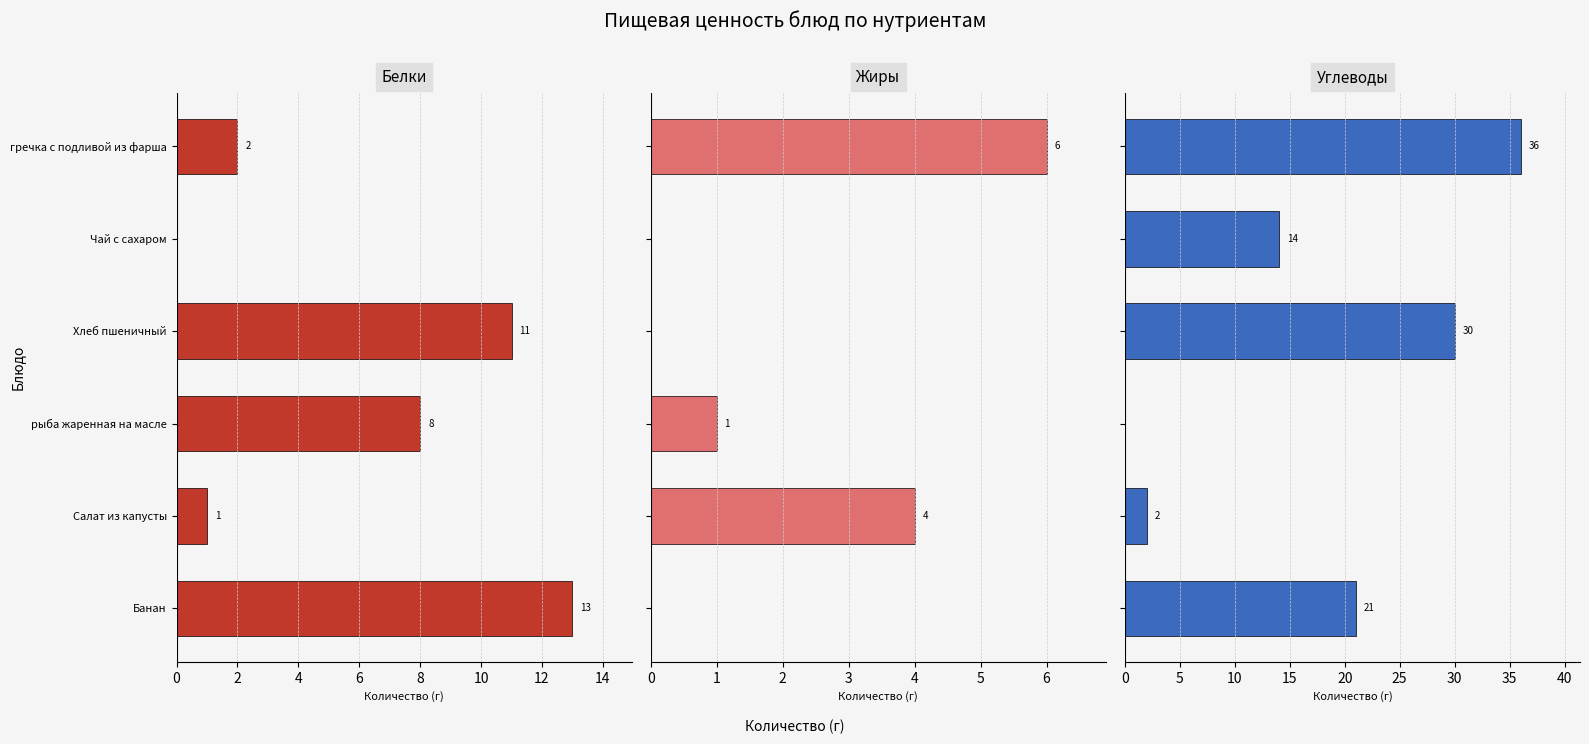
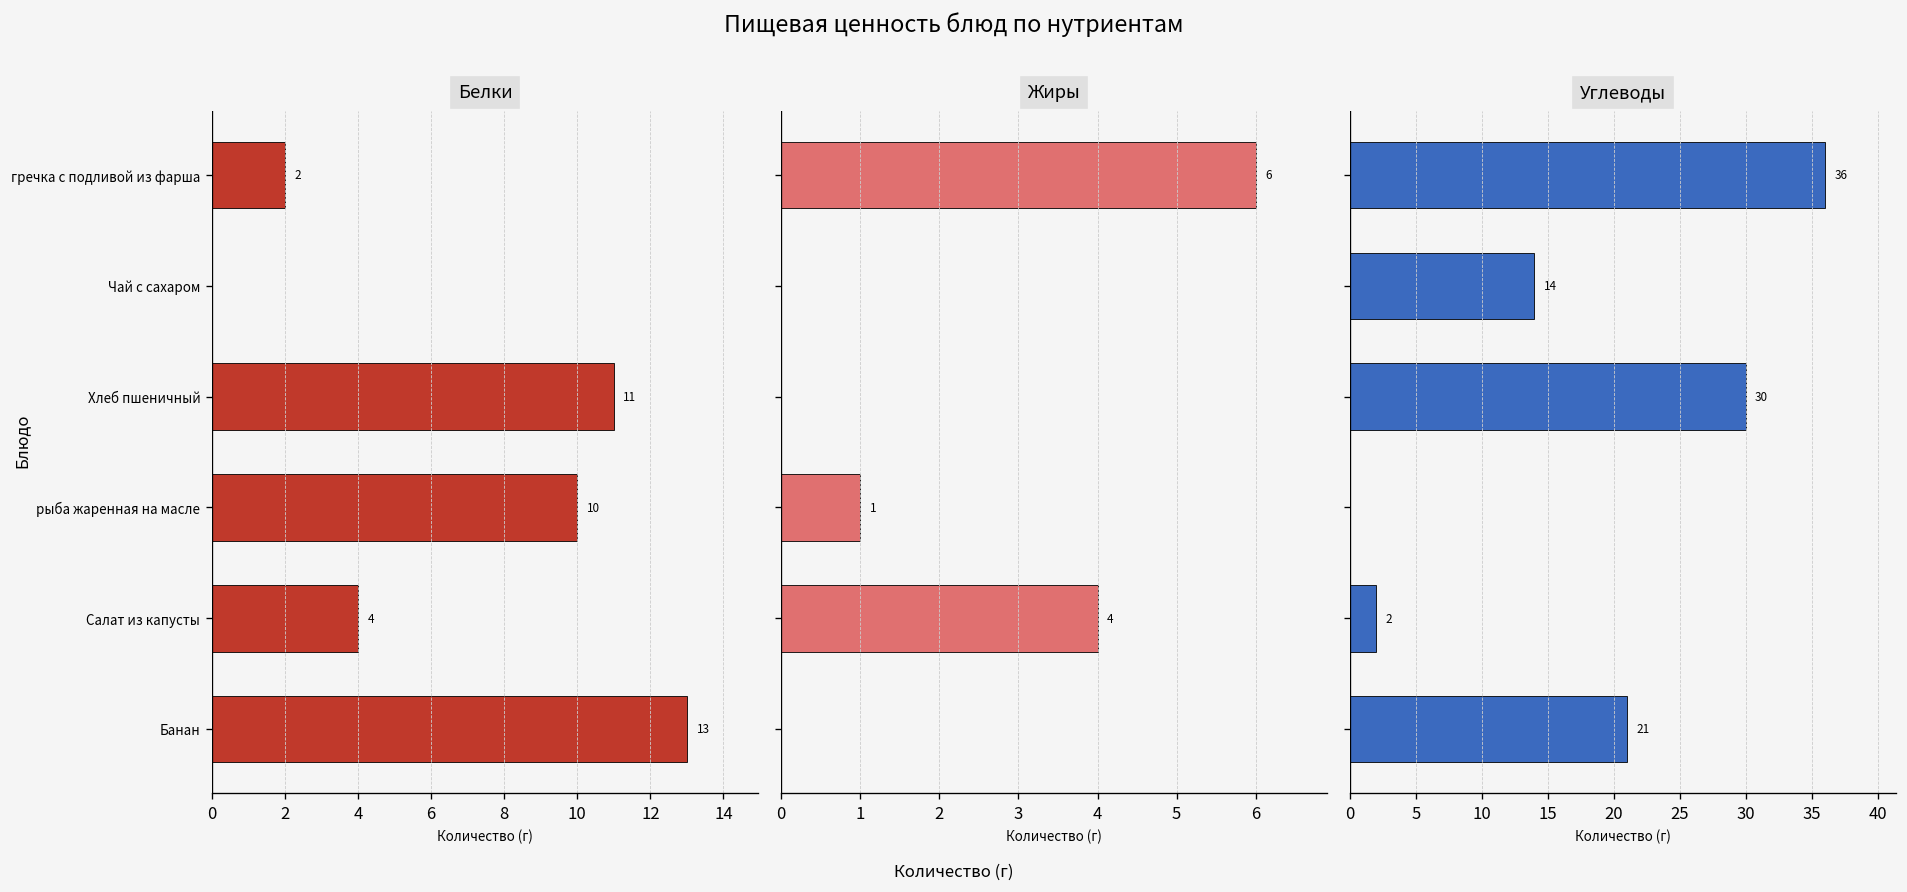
  {
    "Белки": {
      "гречка с подливой из фарша": 2,
      "Хлеб пшеничный": 11,
-     "рыба жаренная на масле": 8,
-     "Салат из капусты": 1,
+     "рыба жаренная на масле": 10,
+     "Салат из капусты": 4,
      "Банан": 13
    }
  }
